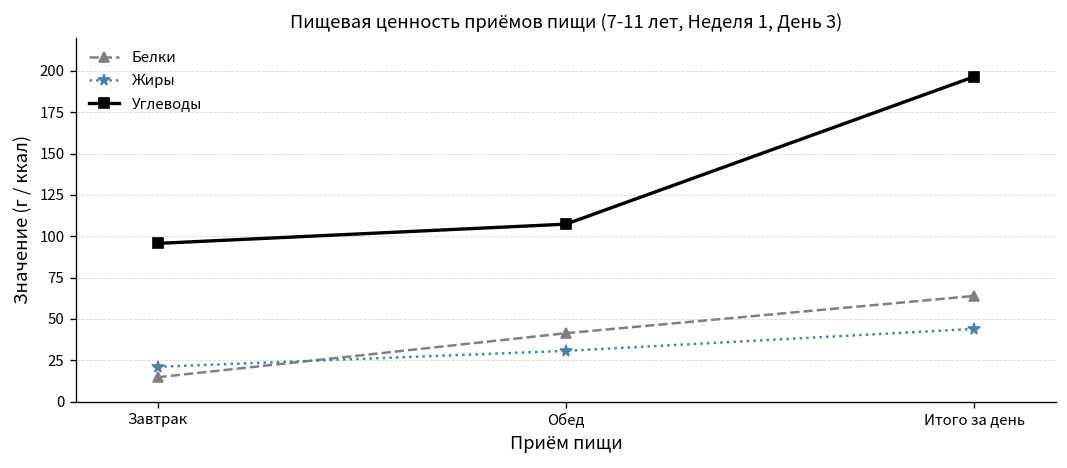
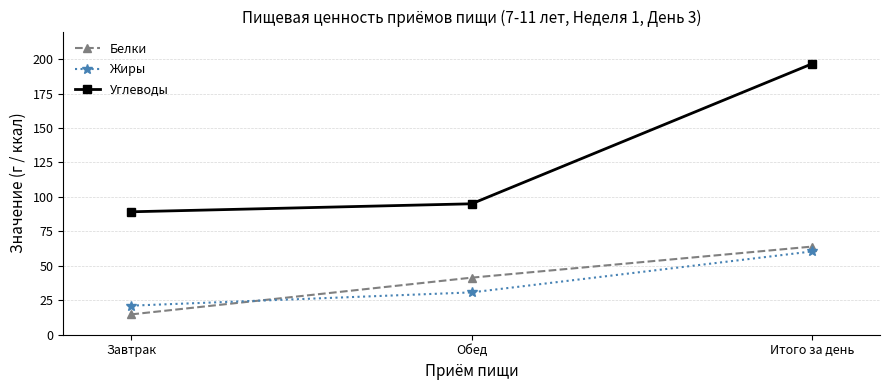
  {
    "Белки": {
      "Завтрак": 15,
      "Обед": 41,
      "Итого за день": 64
    },
    "Жиры": {
      "Завтрак": 21,
      "Обед": 31,
-     "Итого за день": 44
+     "Итого за день": 60
    },
    "Углеводы": {
-     "Завтрак": 96,
-     "Обед": 107,
+     "Завтрак": 89,
+     "Обед": 95,
      "Итого за день": 197
    }
  }
